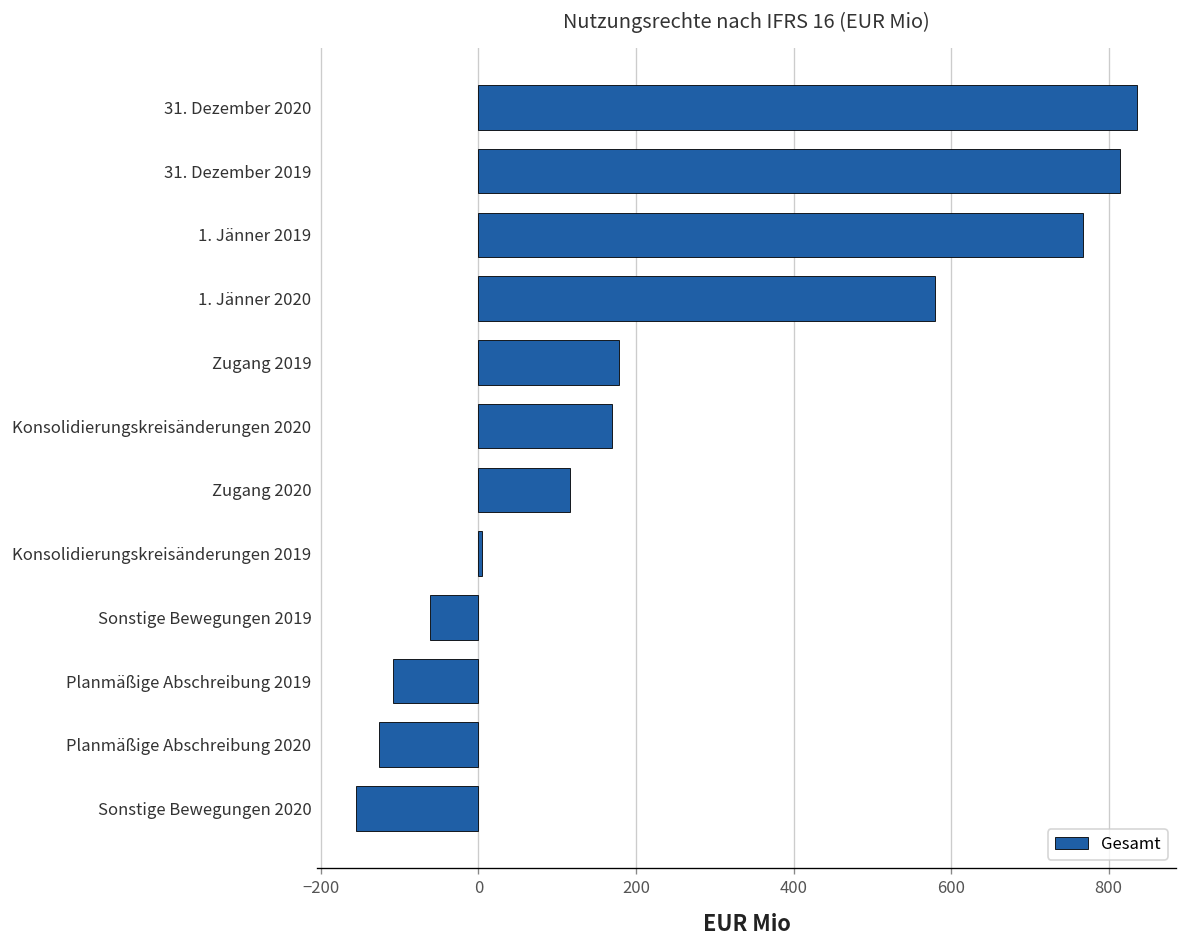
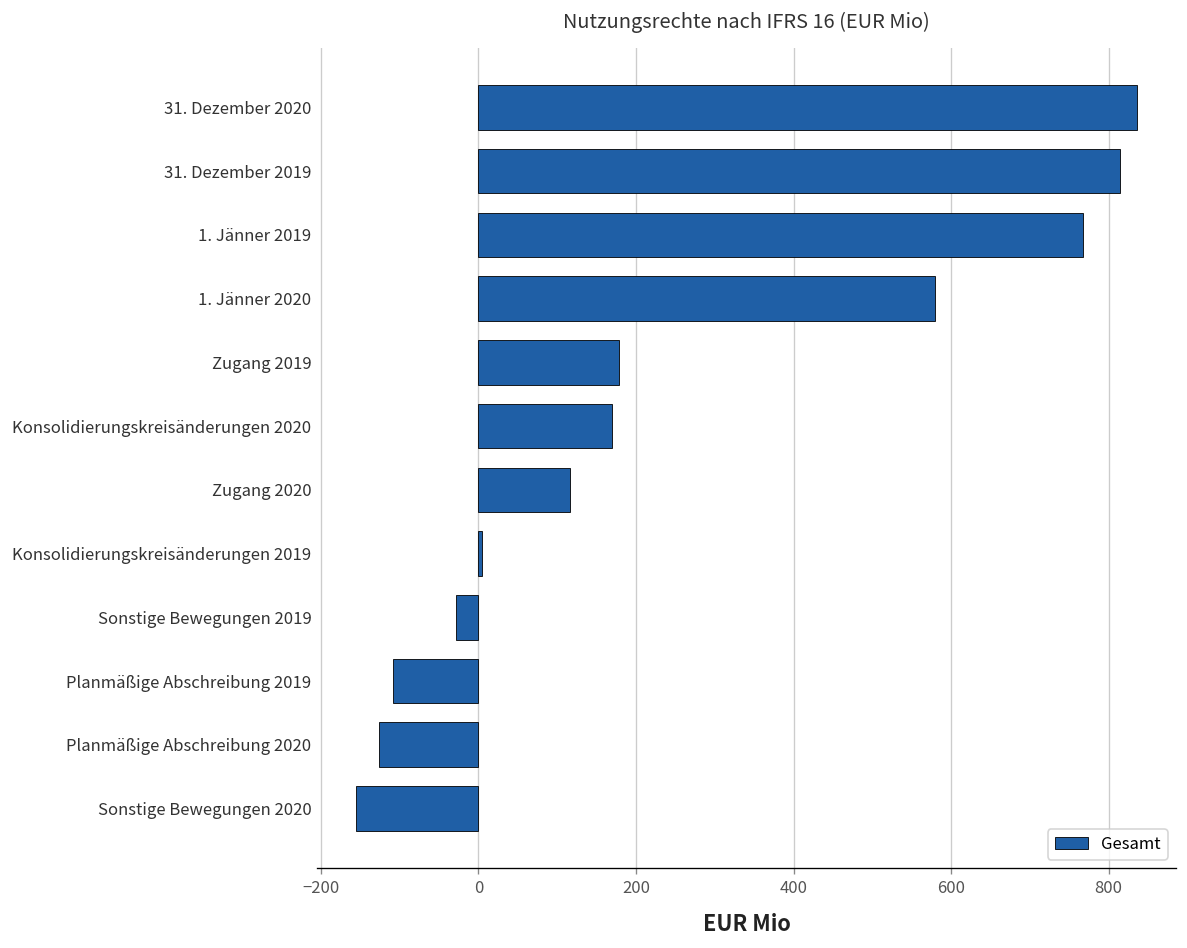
  {
    "31. Dezember 2020": 840,
    "31. Dezember 2019": 820,
    "1. Jänner 2019": 770,
    "1. Jänner 2020": 580,
    "Zugang 2019": 180,
    "Konsolidierungskreisänderungen 2020": 170,
    "Zugang 2020": 120,
    "Konsolidierungskreisänderungen 2019": 10,
-   "Sonstige Bewegungen 2019": -60,
+   "Sonstige Bewegungen 2019": -30,
    "Planmäßige Abschreibung 2019": -110,
    "Planmäßige Abschreibung 2020": -130,
    "Sonstige Bewegungen 2020": -160
  }
